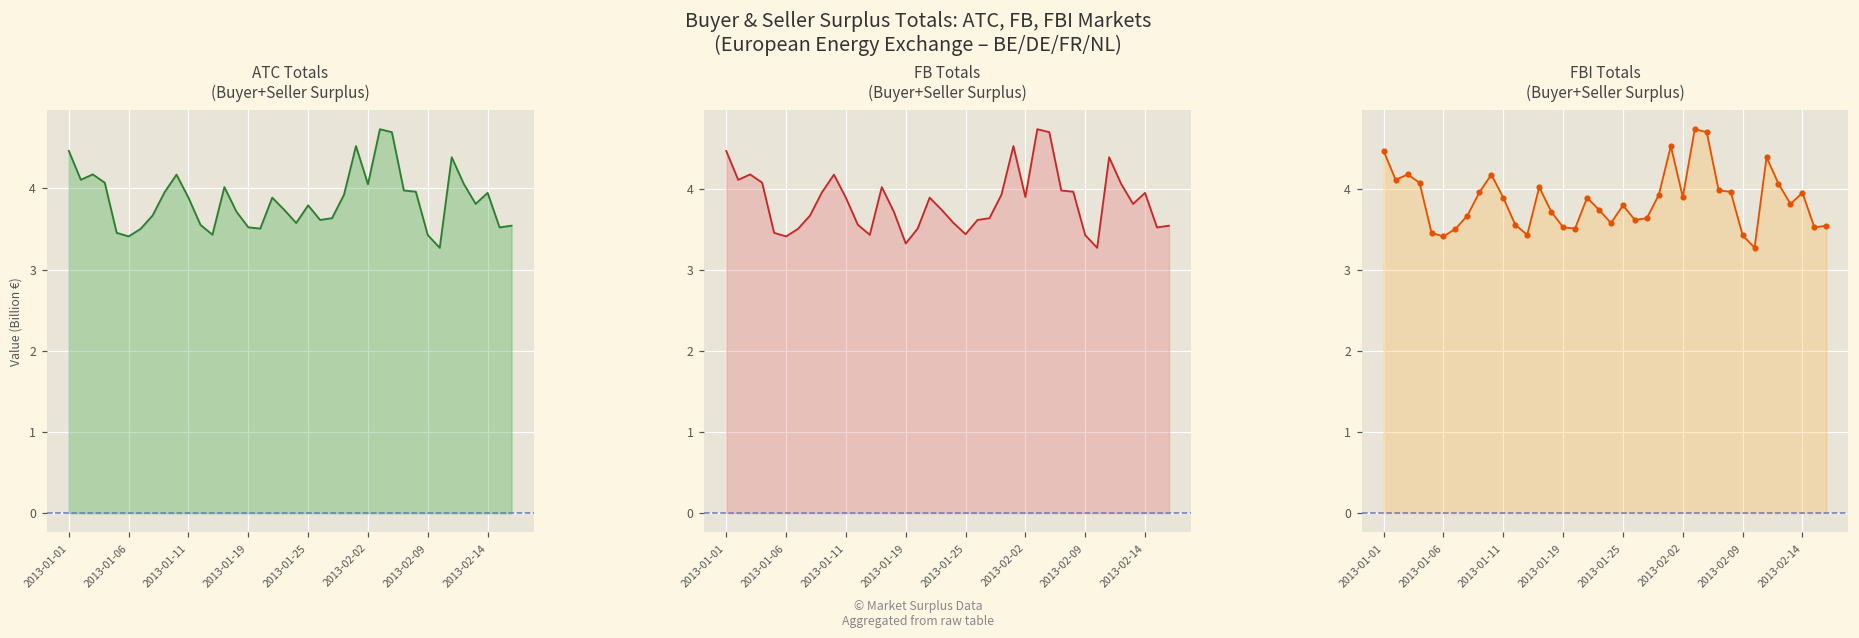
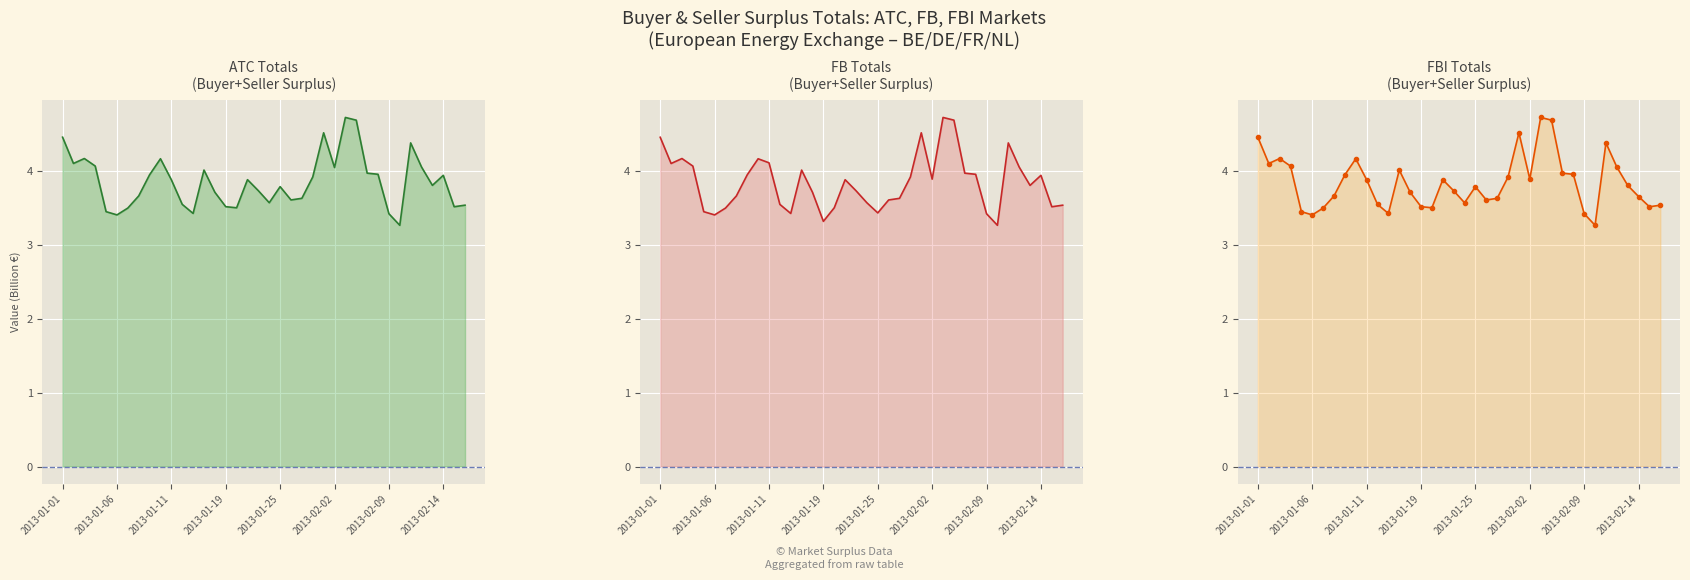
  {
    "ATC Totals (Buyer+Seller Surplus)": {
      "2013-01-01": 4.5,
      "2013-01-06": 3.4,
      "2013-01-11": 3.9,
      "2013-01-19": 3.5,
      "2013-01-25": 3.8,
      "2013-02-02": 4.1,
      "2013-02-09": 3.4,
      "2013-02-14": 3.9
    },
    "FB Totals (Buyer+Seller Surplus)": {
      "2013-01-01": 4.5,
      "2013-01-06": 3.4,
-     "2013-01-11": 3.9,
+     "2013-01-11": 4.1,
      "2013-01-19": 3.3,
      "2013-01-25": 3.4,
      "2013-02-02": 3.9,
      "2013-02-09": 3.4,
      "2013-02-14": 3.9
    },
    "FBI Totals (Buyer+Seller Surplus)": {
      "2013-01-01": 4.5,
      "2013-01-06": 3.4,
      "2013-01-11": 3.9,
      "2013-01-19": 3.5,
      "2013-01-25": 3.8,
      "2013-02-02": 3.9,
      "2013-02-09": 3.4,
-     "2013-02-14": 3.9
+     "2013-02-14": 3.7
    }
  }
